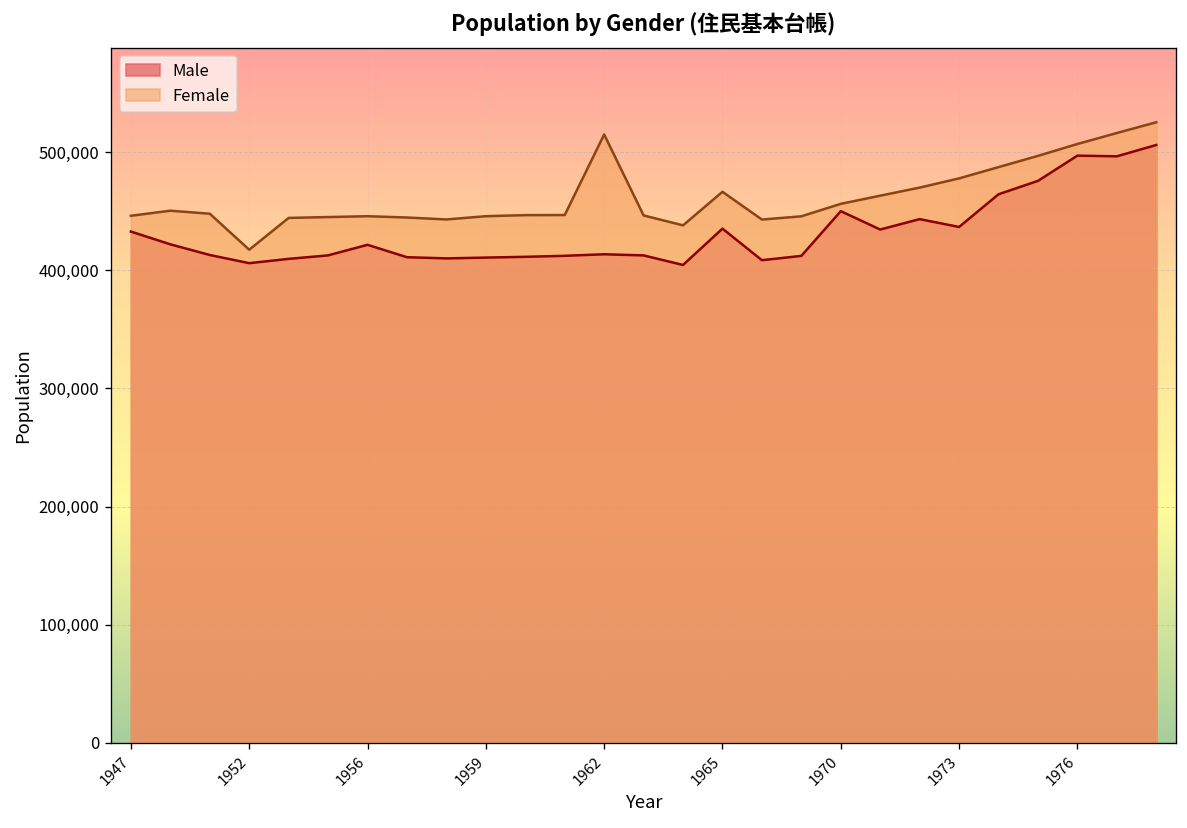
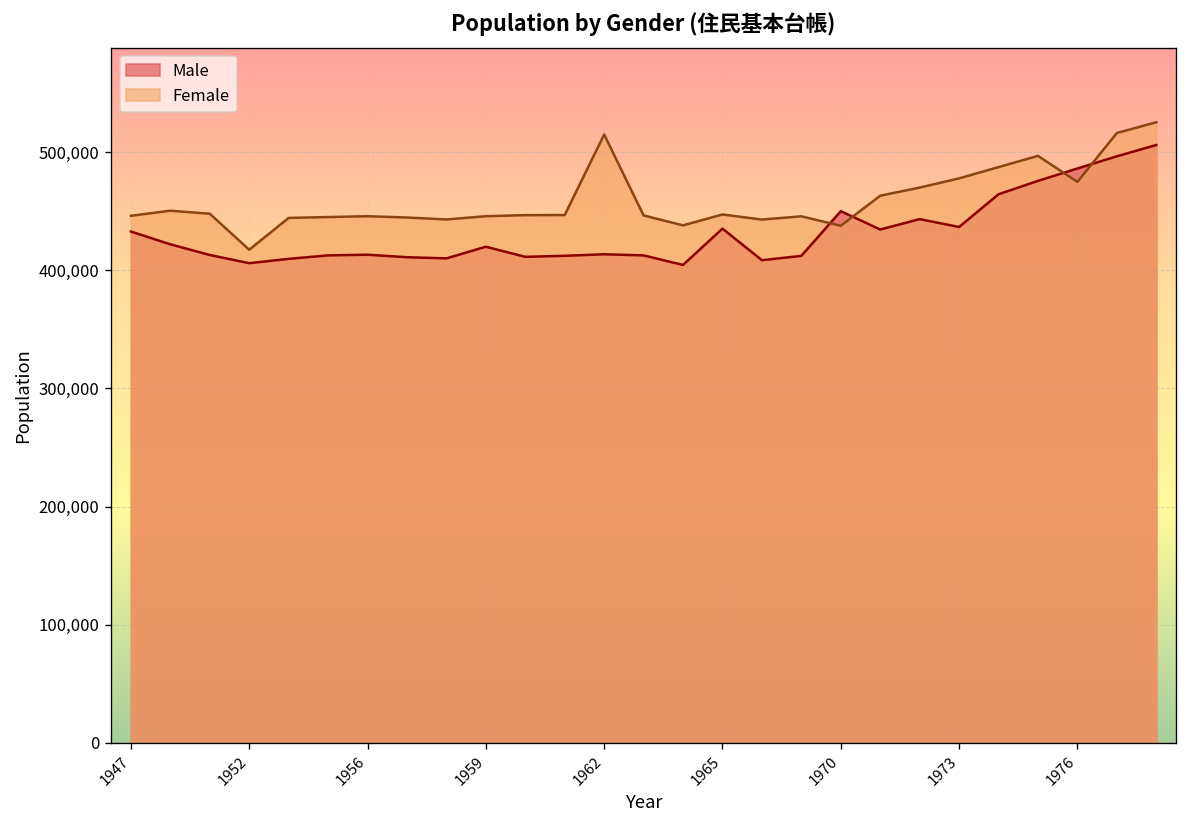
  {
    "Male": {
      "1947": "430,000",
      "1952": "410,000",
-     "1956": "420,000",
-     "1959": "410,000",
+     "1956": "410,000",
+     "1959": "420,000",
      "1962": "410,000",
      "1965": "440,000",
      "1970": "450,000",
      "1973": "440,000",
-     "1976": "500,000"
+     "1976": "490,000"
    },
    "Female": {
      "1947": "450,000",
      "1952": "420,000",
      "1956": "450,000",
      "1959": "450,000",
      "1962": "520,000",
-     "1965": "470,000",
-     "1970": "460,000",
+     "1965": "450,000",
+     "1970": "440,000",
      "1973": "480,000",
-     "1976": "510,000"
+     "1976": "480,000"
    }
  }
